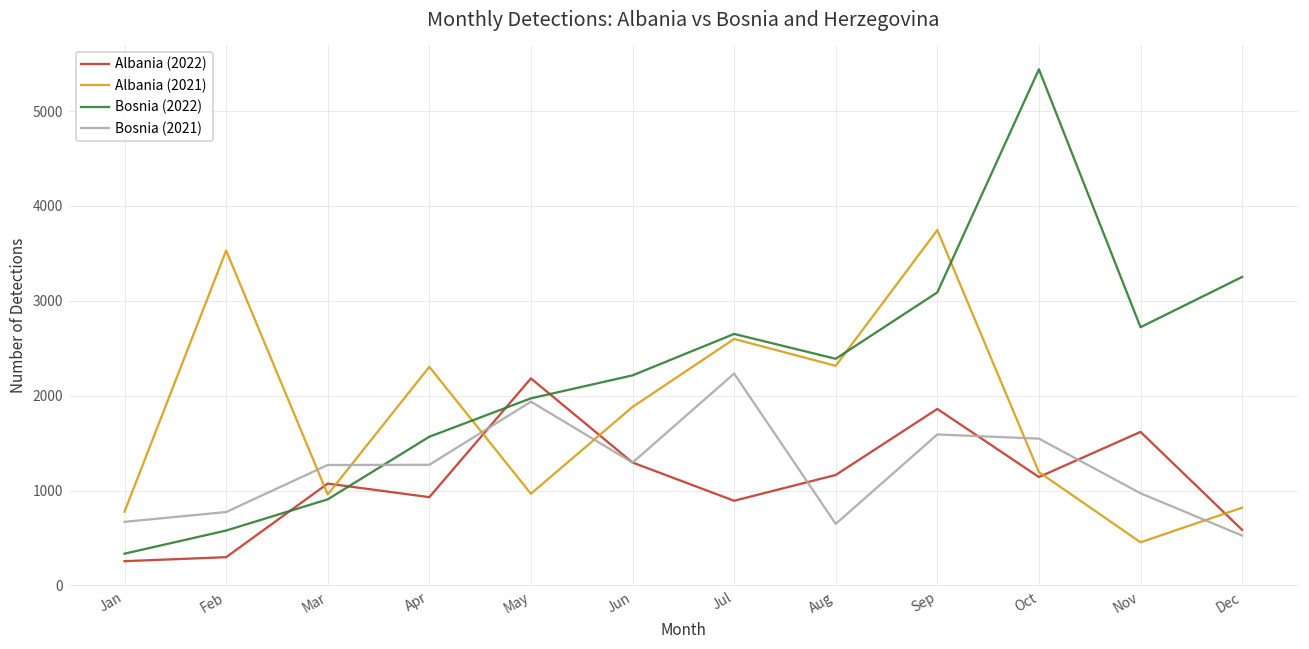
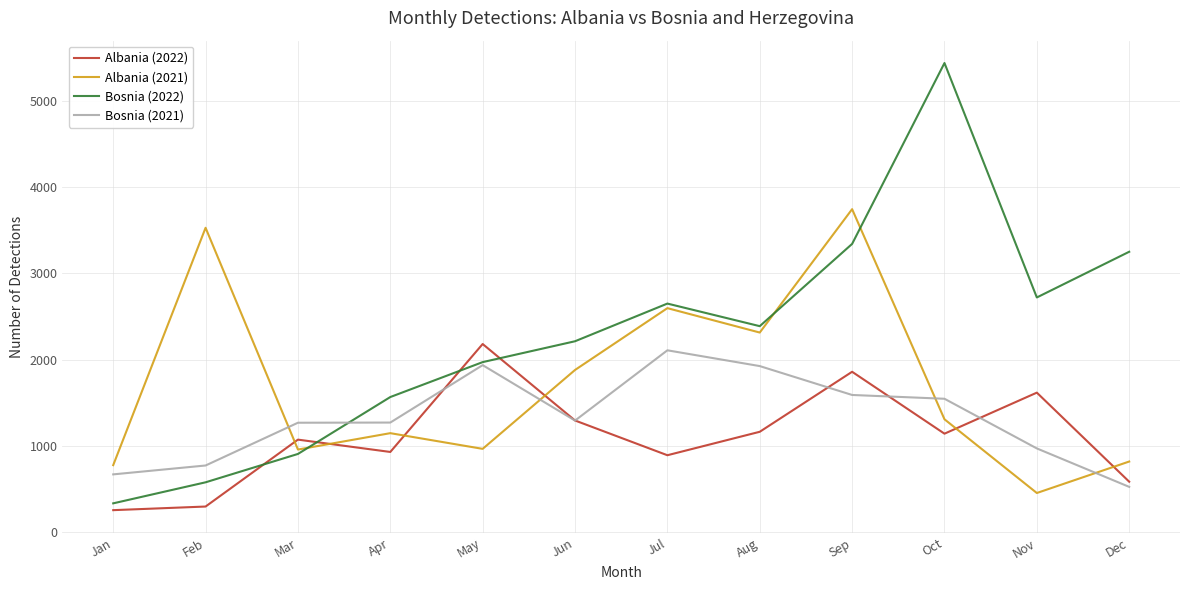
  {
    "Albania (2022)": {
      "Jan": 300,
      "Feb": 300,
      "Mar": 1100,
      "Apr": 900,
      "May": 2200,
      "Jul": 900,
      "Aug": 1200,
      "Sep": 1900,
      "Oct": 1100,
      "Nov": 1600,
      "Dec": 600
    },
    "Albania (2021)": {
      "Jan": 800,
      "Feb": 3500,
      "Mar": 1000,
-     "Apr": 2300,
+     "Apr": 1100,
      "May": 1000,
      "Jun": 1900,
      "Jul": 2600,
      "Aug": 2300,
      "Sep": 3700,
-     "Oct": 1200,
+     "Oct": 1300,
      "Nov": 500,
      "Dec": 800
    },
    "Bosnia (2022)": {
      "Jan": 300,
      "Feb": 600,
      "Mar": 900,
      "Apr": 1600,
      "May": 2000,
      "Jun": 2200,
      "Jul": 2700,
      "Aug": 2400,
-     "Sep": 3100,
+     "Sep": 3300,
      "Oct": 5400,
      "Nov": 2700,
      "Dec": 3300
    },
    "Bosnia (2021)": {
      "Jan": 700,
      "Feb": 800,
      "Mar": 1300,
      "Apr": 1300,
      "May": 1900,
-     "Jul": 2200,
-     "Aug": 600,
+     "Jul": 2100,
+     "Aug": 1900,
      "Sep": 1600,
      "Oct": 1500,
      "Nov": 1000,
      "Dec": 500
    }
  }
